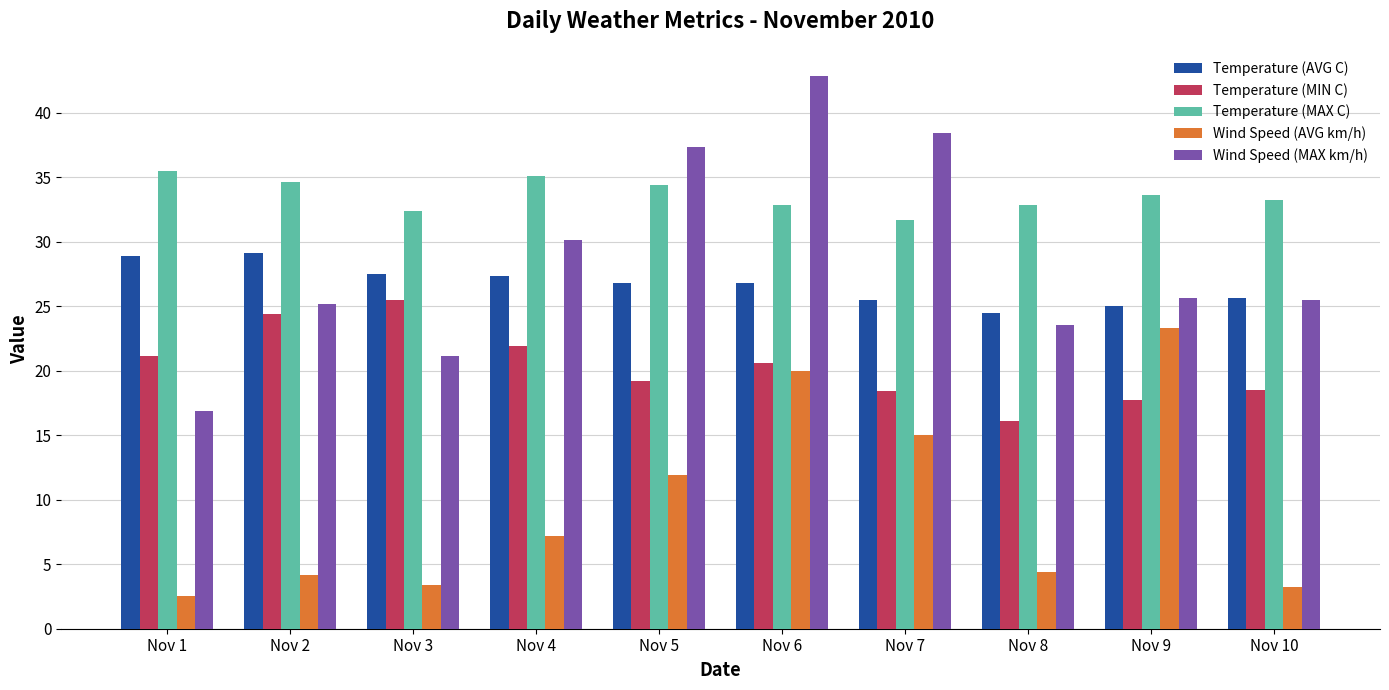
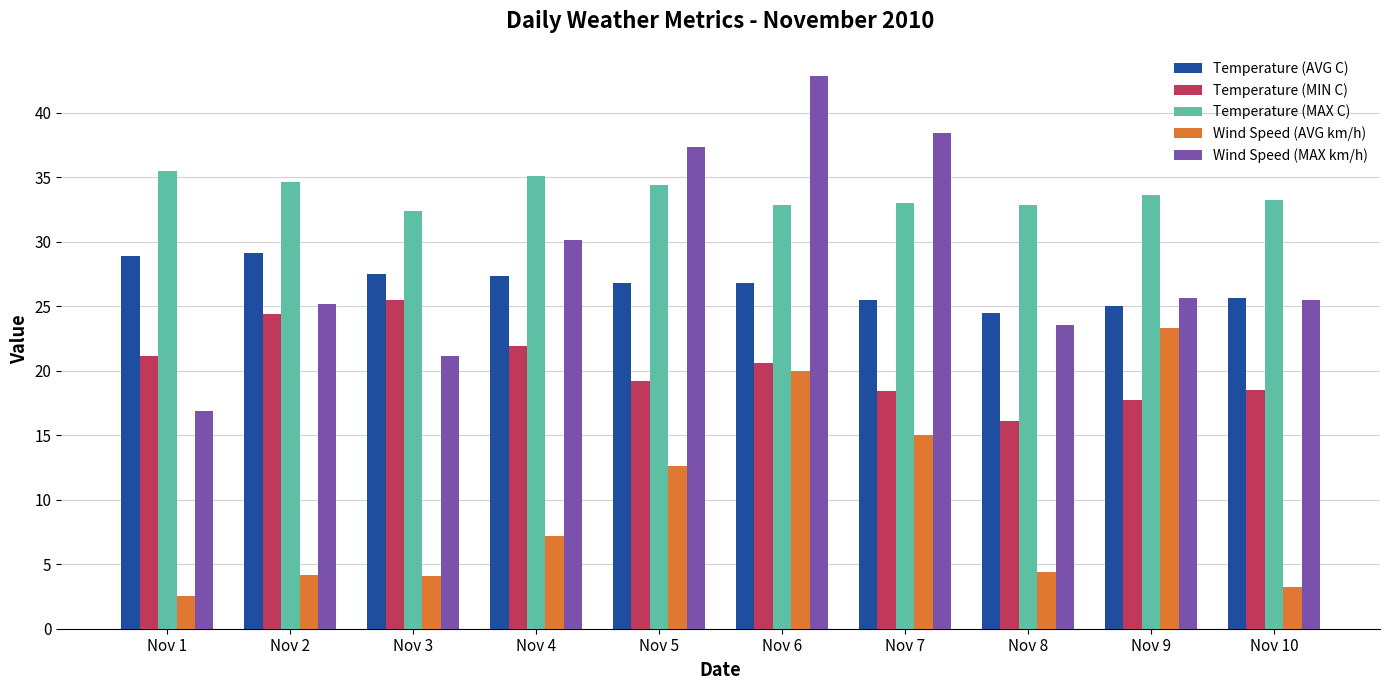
  {
    "Temperature (AVG C)": {
      "Nov 1": 28.9,
      "Nov 2": 29.1,
      "Nov 3": 27.5,
      "Nov 4": 27.3,
      "Nov 5": 26.8,
      "Nov 6": 26.8,
      "Nov 7": 25.5,
      "Nov 8": 24.5,
      "Nov 9": 25.0,
      "Nov 10": 25.6
    },
    "Temperature (MIN C)": {
      "Nov 1": 21.1,
      "Nov 2": 24.4,
      "Nov 3": 25.5,
      "Nov 4": 21.9,
      "Nov 5": 19.2,
      "Nov 6": 20.6,
      "Nov 7": 18.4,
      "Nov 8": 16.1,
      "Nov 9": 17.7,
      "Nov 10": 18.5
    },
    "Temperature (MAX C)": {
      "Nov 1": 35.5,
      "Nov 2": 34.6,
      "Nov 3": 32.4,
      "Nov 4": 35.1,
      "Nov 5": 34.4,
      "Nov 6": 32.8,
-     "Nov 7": 31.7,
+     "Nov 7": 33.0,
      "Nov 8": 32.8,
      "Nov 9": 33.6,
      "Nov 10": 33.2
    },
    "Wind Speed (AVG km/h)": {
      "Nov 1": 2.5,
      "Nov 2": 4.2,
-     "Nov 3": 3.4,
+     "Nov 3": 4.1,
      "Nov 4": 7.2,
-     "Nov 5": 11.9,
+     "Nov 5": 12.6,
      "Nov 6": 20.0,
      "Nov 7": 15.0,
      "Nov 8": 4.4,
      "Nov 9": 23.3,
      "Nov 10": 3.2
    },
    "Wind Speed (MAX km/h)": {
      "Nov 1": 16.9,
      "Nov 2": 25.2,
      "Nov 3": 21.1,
      "Nov 4": 30.1,
      "Nov 5": 37.3,
      "Nov 6": 42.8,
      "Nov 7": 38.4,
      "Nov 8": 23.5,
      "Nov 9": 25.6,
      "Nov 10": 25.5
    }
  }
